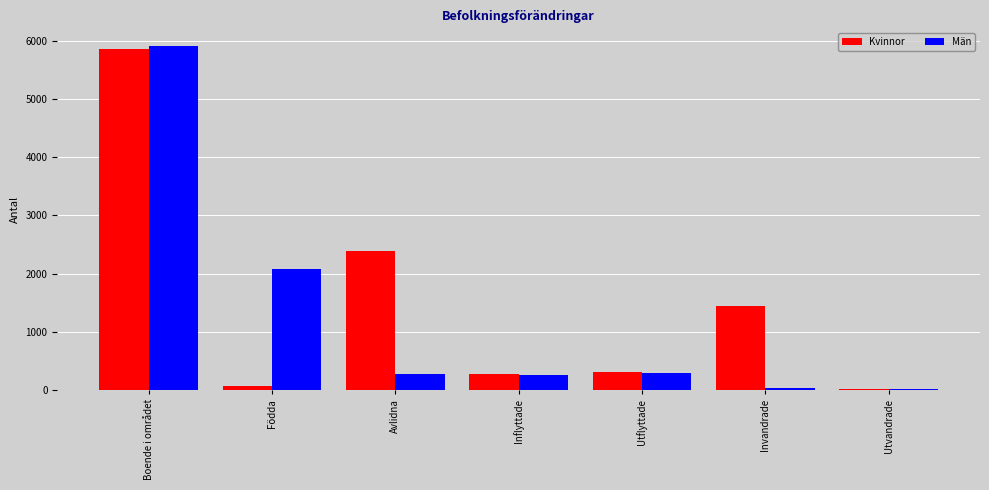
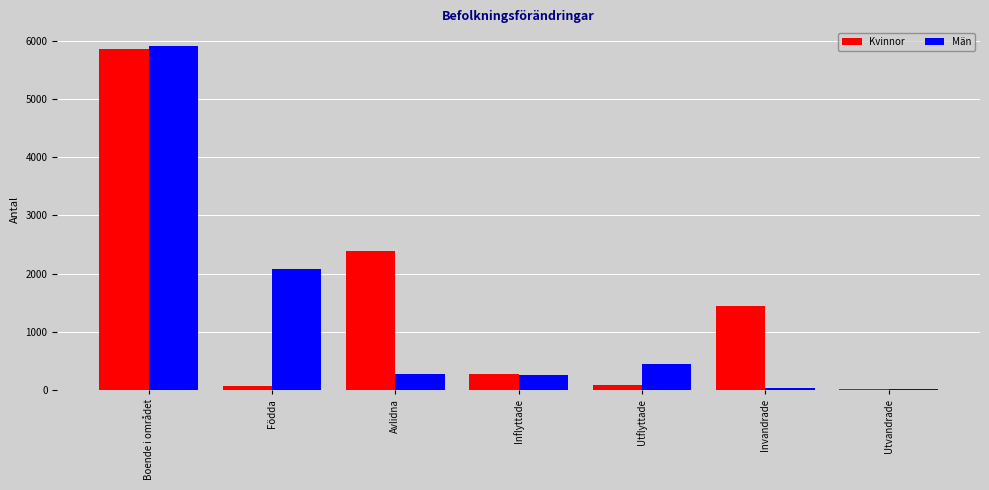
  {
    "Kvinnor": {
      "Boende i området": 5900,
      "Födda": 100,
      "Avlidna": 2400,
      "Inflyttade": 300,
-     "Utflyttade": 300,
+     "Utflyttade": 100,
      "Invandrade": 1400
    },
    "Män": {
      "Boende i området": 5900,
      "Födda": 2100,
      "Avlidna": 300,
      "Inflyttade": 300,
-     "Utflyttade": 300
+     "Utflyttade": 400
    }
  }
